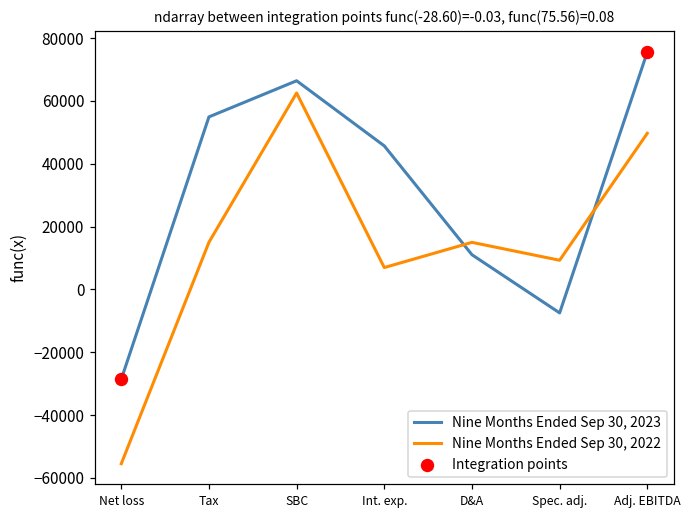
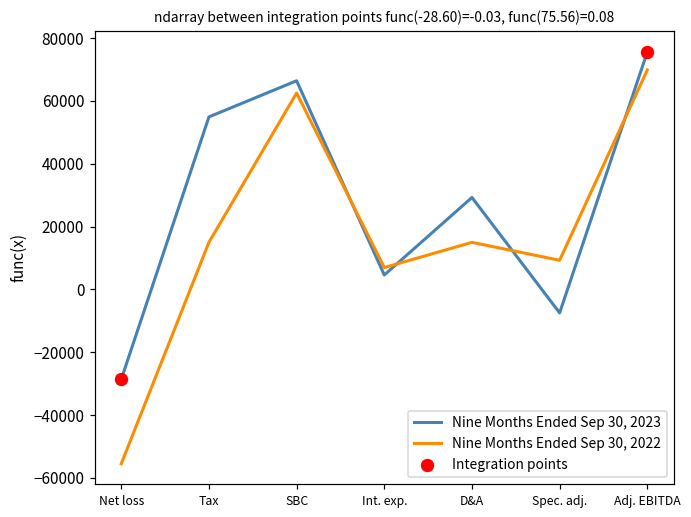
  {
    "Nine Months Ended Sep 30, 2023": {
      "Tax": 55000,
      "SBC": 66000,
-     "Int. exp.": 46000,
-     "D&A": 11000,
+     "Int. exp.": 5000,
+     "D&A": 29000,
      "Spec. adj.": -7000
    },
    "Nine Months Ended Sep 30, 2022": {
      "Net loss": -55000,
      "Tax": 15000,
      "SBC": 63000,
      "Int. exp.": 7000,
      "D&A": 15000,
      "Spec. adj.": 9000,
-     "Adj. EBITDA": 50000
+     "Adj. EBITDA": 70000
    }
  }
